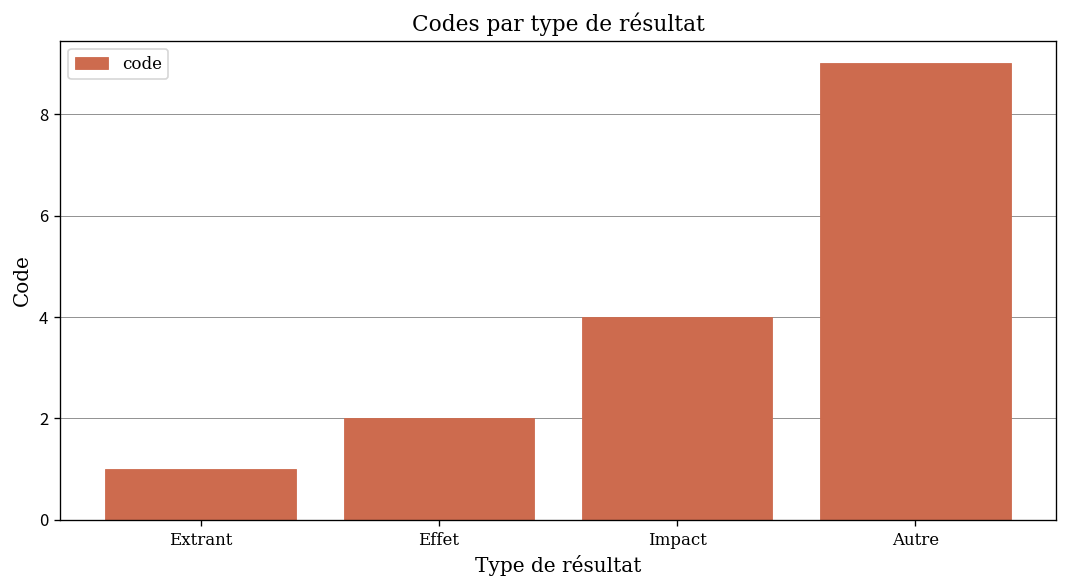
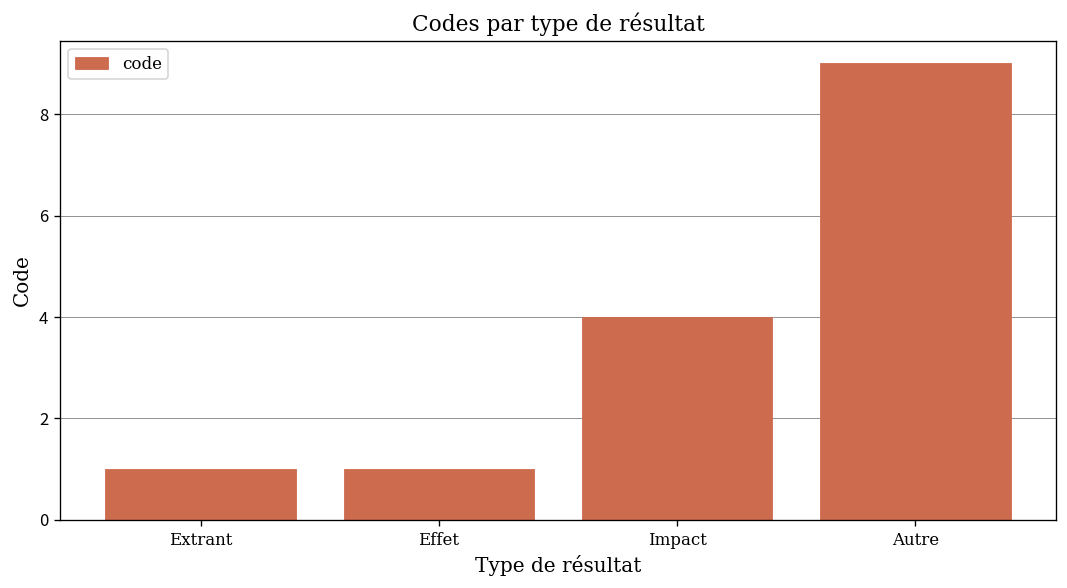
  {
    "Extrant": 1,
-   "Effet": 2,
+   "Effet": 1,
    "Impact": 4,
    "Autre": 9
  }
